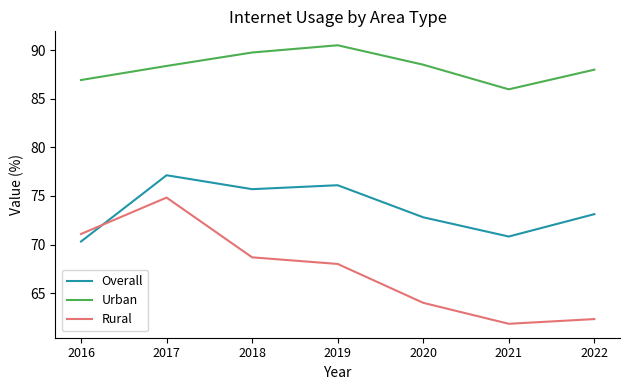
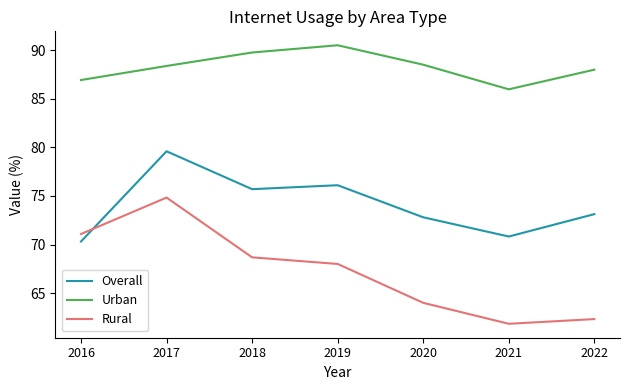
  {
    "Overall": {
      "2016": 70,
-     "2017": 77,
+     "2017": 80,
      "2018": 76,
      "2019": 76,
      "2020": 73,
      "2021": 71,
      "2022": 73
    },
    "Urban": {
      "2016": 87,
      "2017": 88,
      "2018": 90,
      "2019": 91,
      "2020": 89,
      "2021": 86,
      "2022": 88
    },
    "Rural": {
      "2016": 71,
      "2017": 75,
      "2018": 69,
      "2019": 68,
      "2020": 64,
      "2021": 62,
      "2022": 62
    }
  }
